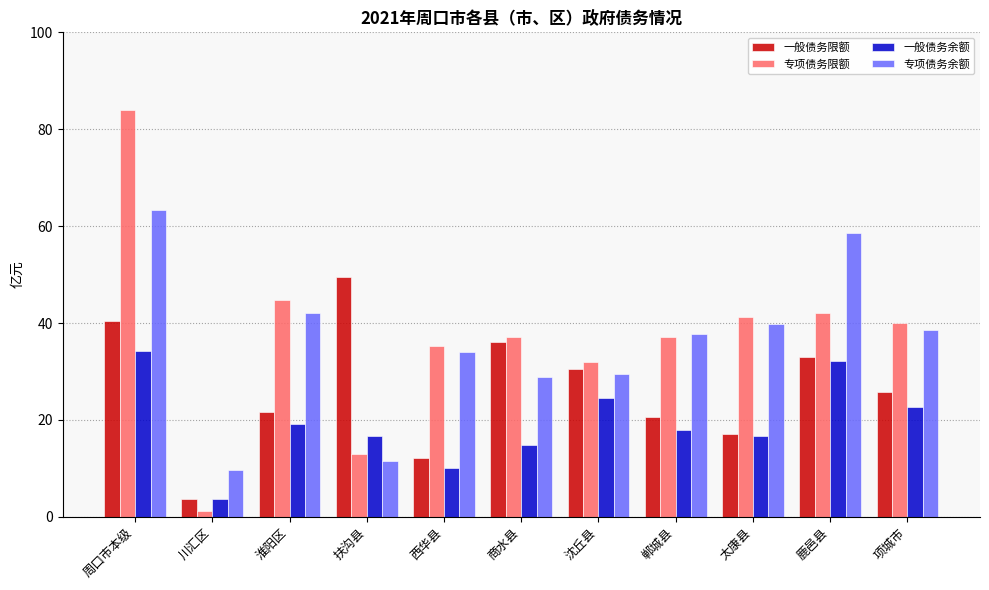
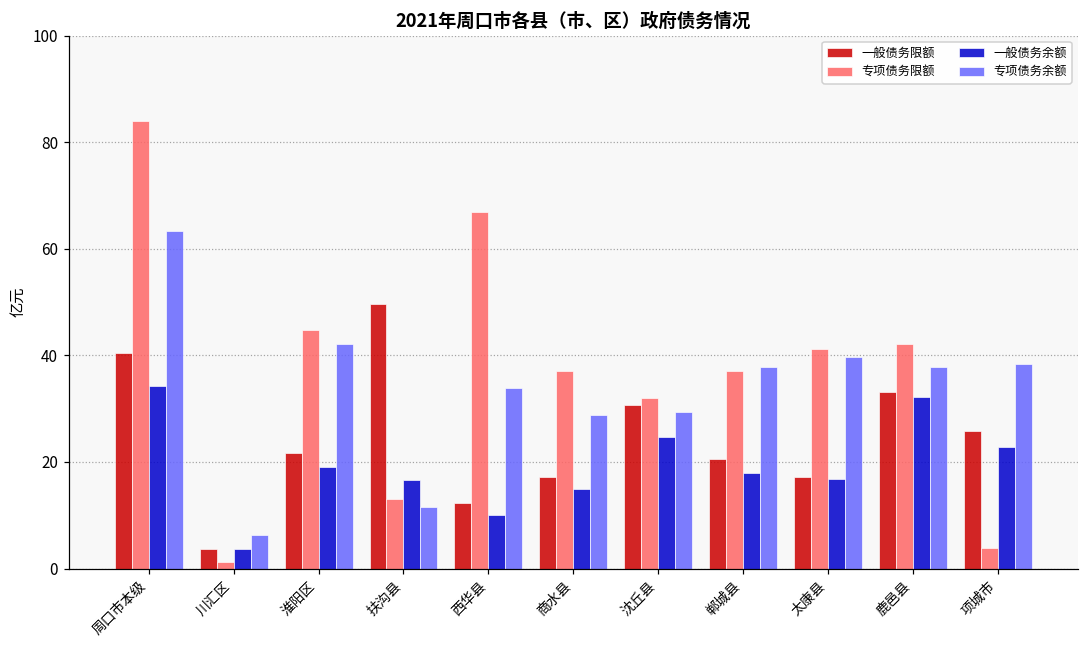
  {
    "一般债务限额": {
      "周口市本级": 40,
      "川汇区": 4,
      "淮阳区": 22,
      "扶沟县": 50,
      "西华县": 12,
-     "商水县": 36,
+     "商水县": 17,
      "沈丘县": 31,
      "郸城县": 21,
      "太康县": 17,
      "鹿邑县": 33,
      "项城市": 26
    },
    "专项债务限额": {
      "周口市本级": 84,
      "川汇区": 1,
      "淮阳区": 45,
      "扶沟县": 13,
-     "西华县": 35,
+     "西华县": 67,
      "商水县": 37,
      "沈丘县": 32,
      "郸城县": 37,
      "太康县": 41,
      "鹿邑县": 42,
-     "项城市": 40
+     "项城市": 4
    },
    "一般债务余额": {
      "周口市本级": 34,
      "川汇区": 4,
      "淮阳区": 19,
      "扶沟县": 17,
      "西华县": 10,
      "商水县": 15,
      "沈丘县": 25,
      "郸城县": 18,
      "太康县": 17,
      "鹿邑县": 32,
      "项城市": 23
    },
    "专项债务余额": {
      "周口市本级": 63,
-     "川汇区": 10,
+     "川汇区": 6,
      "淮阳区": 42,
      "扶沟县": 12,
      "西华县": 34,
      "商水县": 29,
      "沈丘县": 29,
      "郸城县": 38,
      "太康县": 40,
-     "鹿邑县": 59,
+     "鹿邑县": 38,
      "项城市": 38
    }
  }
